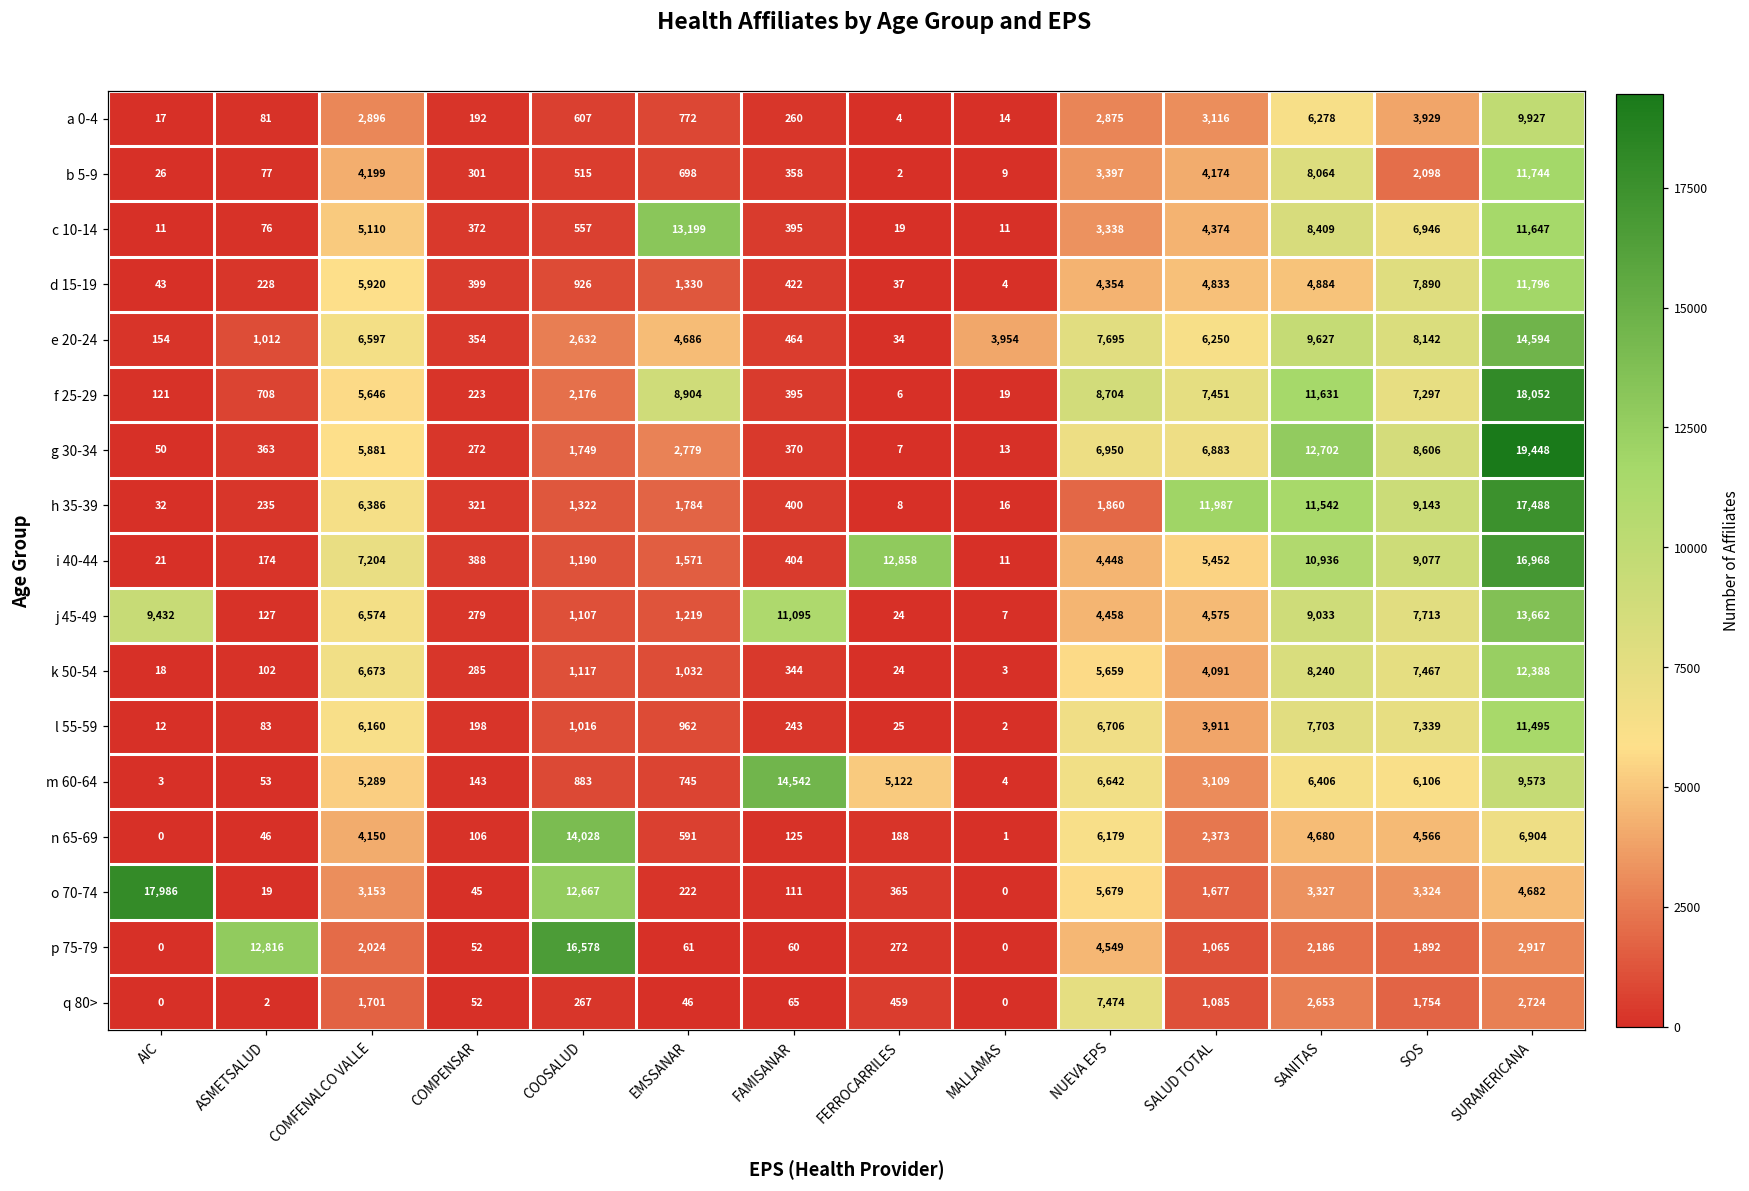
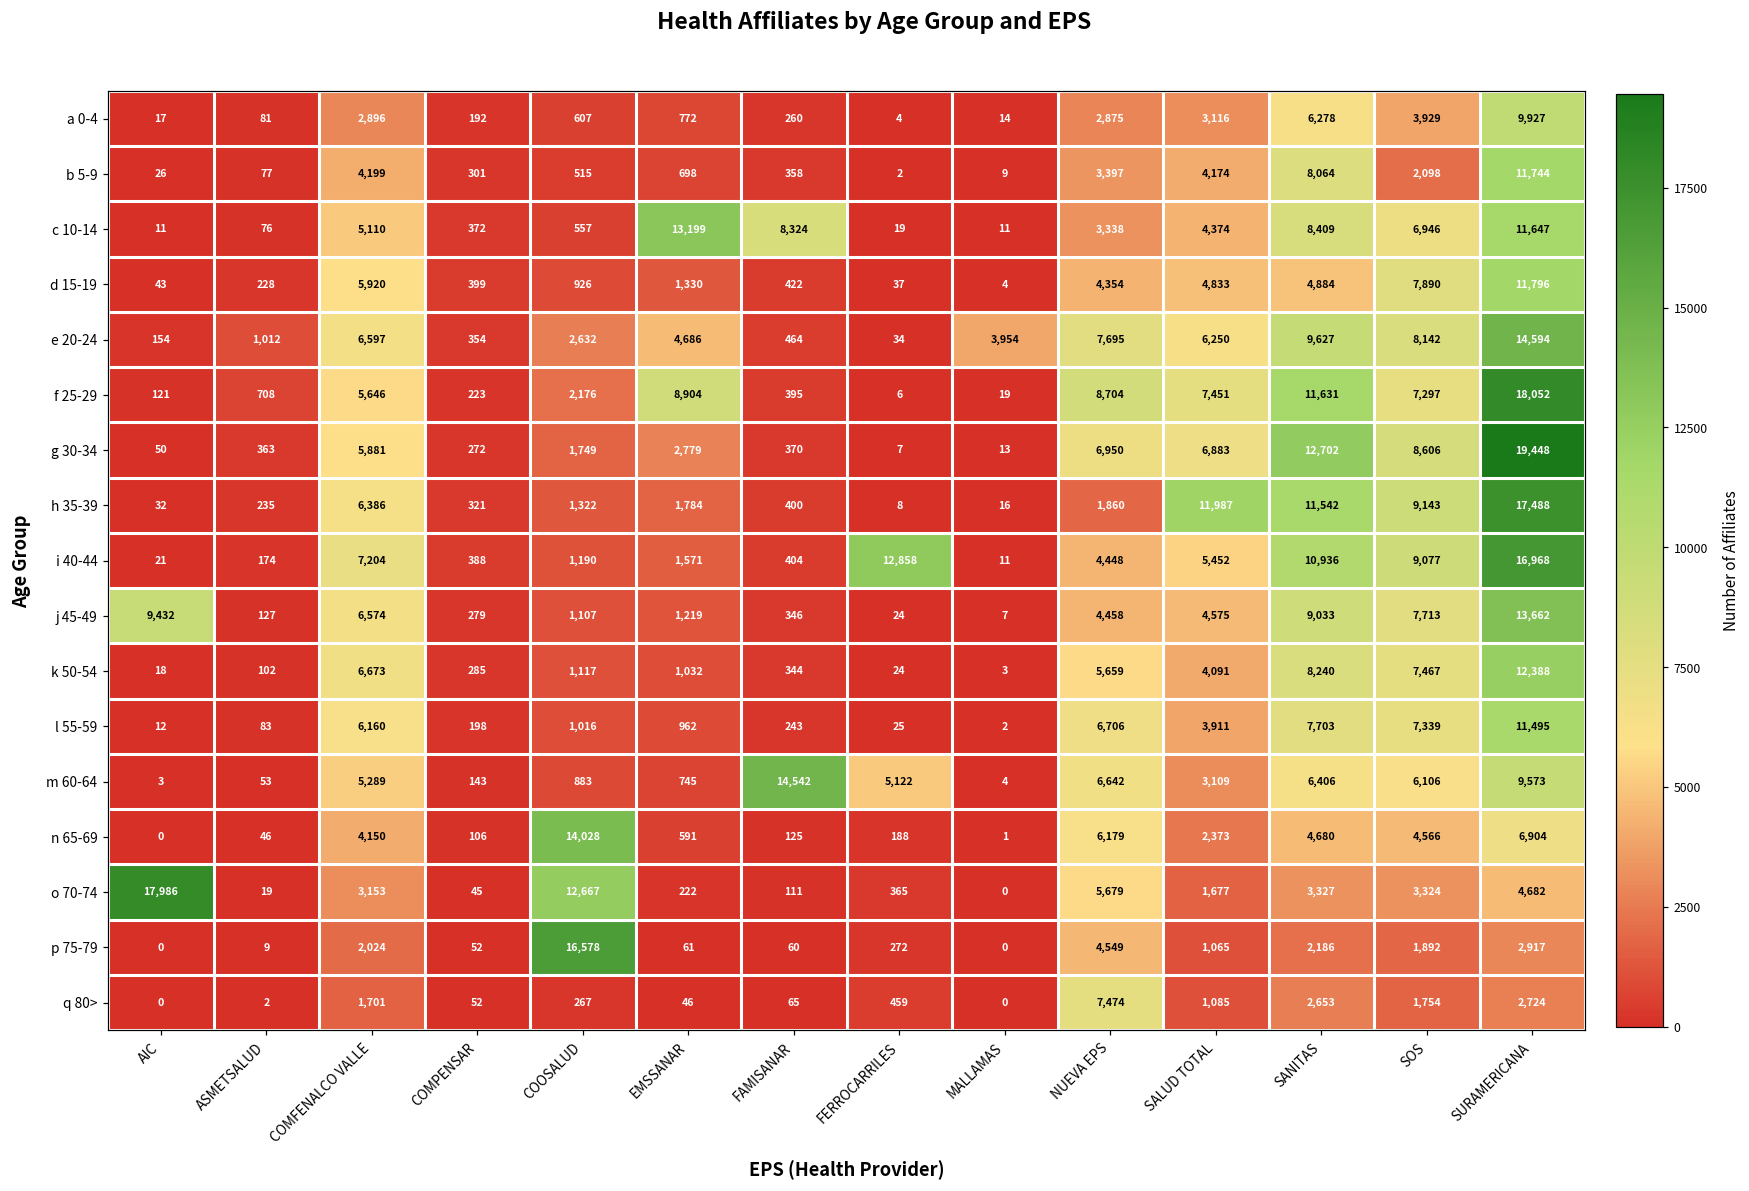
  {
    "c 10-14": {
      "AIC": "11",
      "ASMETSALUD": "76",
      "COMFENALCO VALLE": "5,110",
      "COMPENSAR": "372",
      "COOSALUD": "557",
      "EMSSANAR": "13,199",
-     "FAMISANAR": "395",
+     "FAMISANAR": "8,324",
      "FERROCARRILES": "19",
      "MALLAMAS": "11",
      "NUEVA EPS": "3,338",
      "SALUD TOTAL": "4,374",
      "SANITAS": "8,409",
      "SOS": "6,946",
      "SURAMERICANA": "11,647"
    },
    "j 45-49": {
      "AIC": "9,432",
      "ASMETSALUD": "127",
      "COMFENALCO VALLE": "6,574",
      "COMPENSAR": "279",
      "COOSALUD": "1,107",
      "EMSSANAR": "1,219",
-     "FAMISANAR": "11,095",
+     "FAMISANAR": "346",
      "FERROCARRILES": "24",
      "MALLAMAS": "7",
      "NUEVA EPS": "4,458",
      "SALUD TOTAL": "4,575",
      "SANITAS": "9,033",
      "SOS": "7,713",
      "SURAMERICANA": "13,662"
    },
    "p 75-79": {
      "AIC": "0",
-     "ASMETSALUD": "12,816",
+     "ASMETSALUD": "9",
      "COMFENALCO VALLE": "2,024",
      "COMPENSAR": "52",
      "COOSALUD": "16,578",
      "EMSSANAR": "61",
      "FAMISANAR": "60",
      "FERROCARRILES": "272",
      "MALLAMAS": "0",
      "NUEVA EPS": "4,549",
      "SALUD TOTAL": "1,065",
      "SANITAS": "2,186",
      "SOS": "1,892",
      "SURAMERICANA": "2,917"
    }
  }
